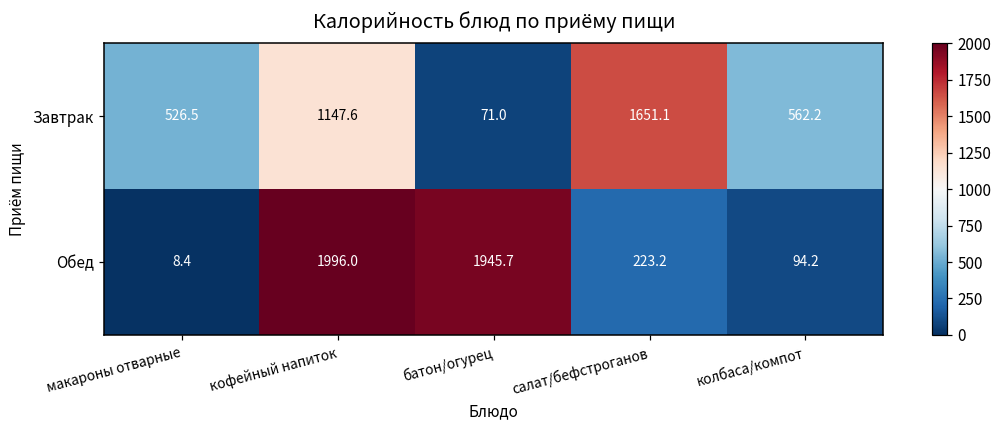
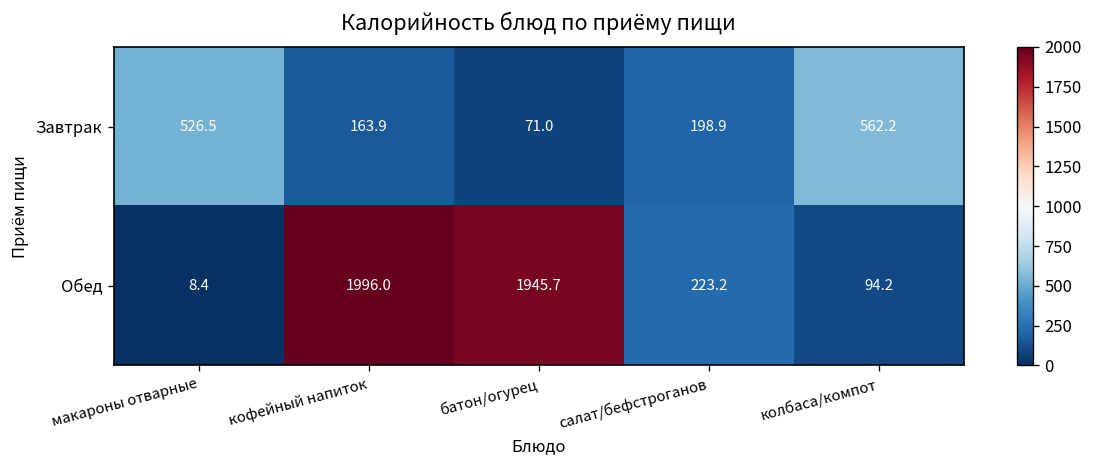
  {
    "Завтрак": {
      "макароны отварные": 526.5,
-     "кофейный напиток": 1147.6,
+     "кофейный напиток": 163.9,
      "батон/огурец": 71.0,
-     "салат/бефстроганов": 1651.1,
+     "салат/бефстроганов": 198.9,
      "колбаса/компот": 562.2
    },
    "Обед": {
      "макароны отварные": 8.4,
      "кофейный напиток": 1996.0,
      "батон/огурец": 1945.7,
      "салат/бефстроганов": 223.2,
      "колбаса/компот": 94.2
    }
  }
